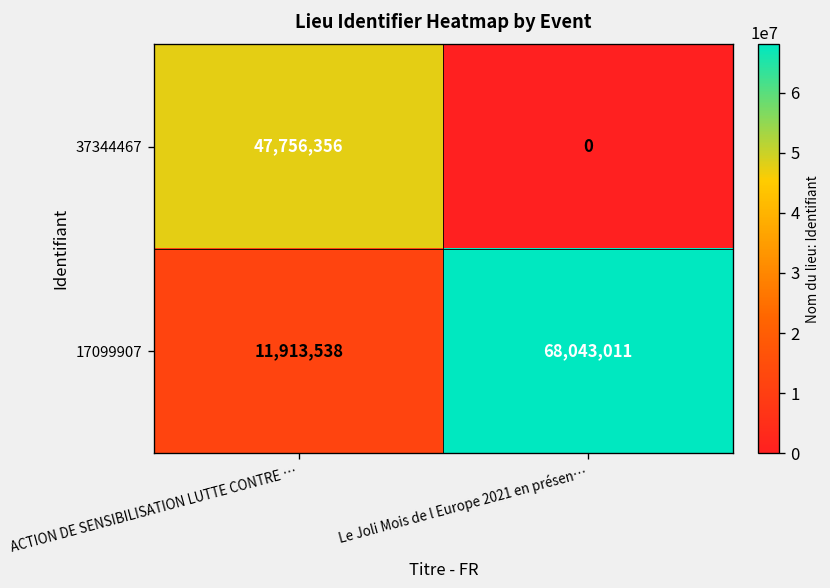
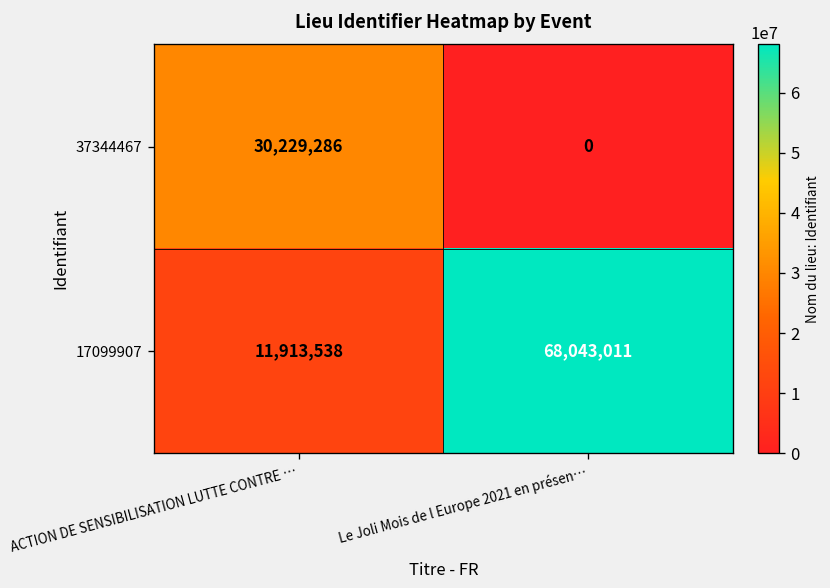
  {
    "37344467": {
-     "ACTION DE SENSIBILISATION LUTTE CONTRE …": "47,756,356",
+     "ACTION DE SENSIBILISATION LUTTE CONTRE …": "30,229,286",
      "Le Joli Mois de l Europe 2021 en présen…": "0"
    },
    "17099907": {
      "ACTION DE SENSIBILISATION LUTTE CONTRE …": "11,913,538",
      "Le Joli Mois de l Europe 2021 en présen…": "68,043,011"
    }
  }
